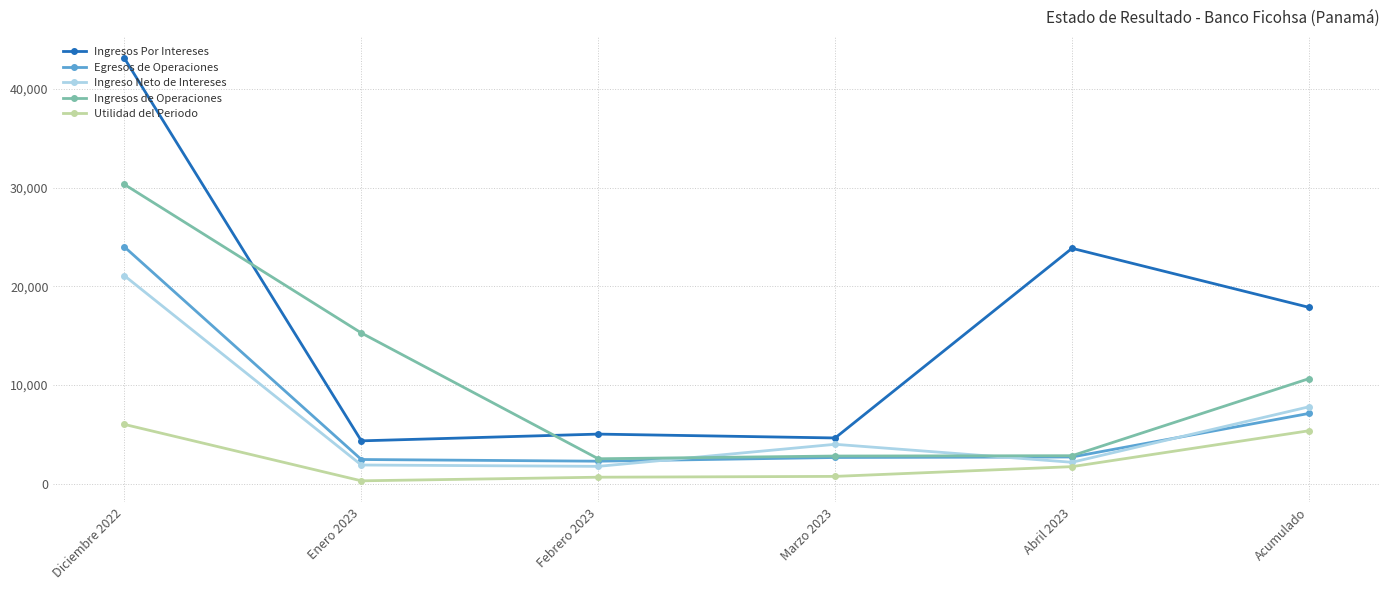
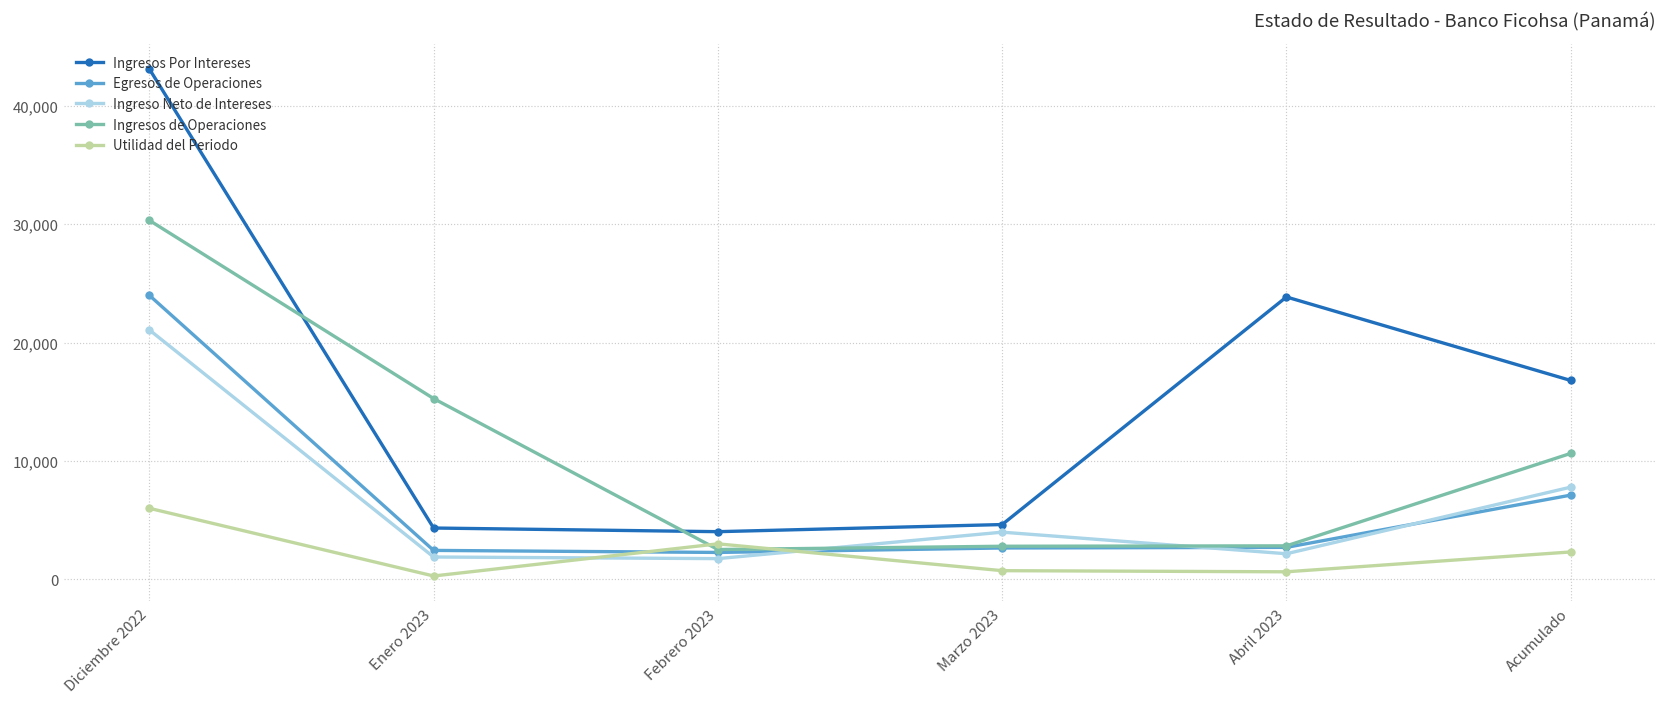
  {
    "Ingresos Por Intereses": {
      "Diciembre 2022": "43,000",
      "Enero 2023": "4,000",
-     "Febrero 2023": "5,000",
+     "Febrero 2023": "4,000",
      "Marzo 2023": "5,000",
      "Abril 2023": "24,000",
-     "Acumulado": "18,000"
+     "Acumulado": "17,000"
    },
    "Egresos de Operaciones": {
      "Diciembre 2022": "24,000",
      "Enero 2023": "2,000",
      "Acumulado": "7,000"
    },
    "Ingreso Neto de Intereses": {
      "Diciembre 2022": "21,000",
      "Enero 2023": "2,000",
      "Febrero 2023": "2,000",
      "Marzo 2023": "4,000",
      "Abril 2023": "2,000",
      "Acumulado": "8,000"
    },
    "Ingresos de Operaciones": {
      "Diciembre 2022": "30,000",
      "Enero 2023": "15,000",
      "Acumulado": "11,000"
    },
    "Utilidad del Periodo": {
      "Diciembre 2022": "6,000",
      "Enero 2023": "0",
-     "Febrero 2023": "1,000",
+     "Febrero 2023": "3,000",
      "Marzo 2023": "1,000",
-     "Abril 2023": "2,000",
-     "Acumulado": "5,000"
+     "Abril 2023": "1,000",
+     "Acumulado": "2,000"
    }
  }
